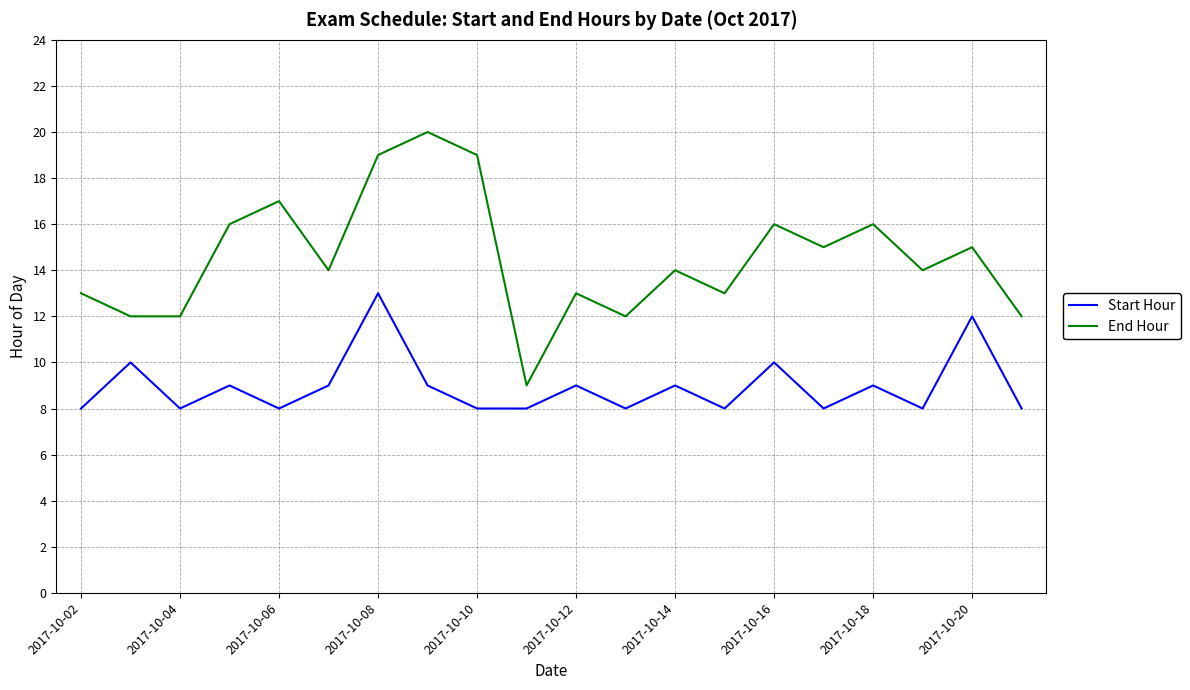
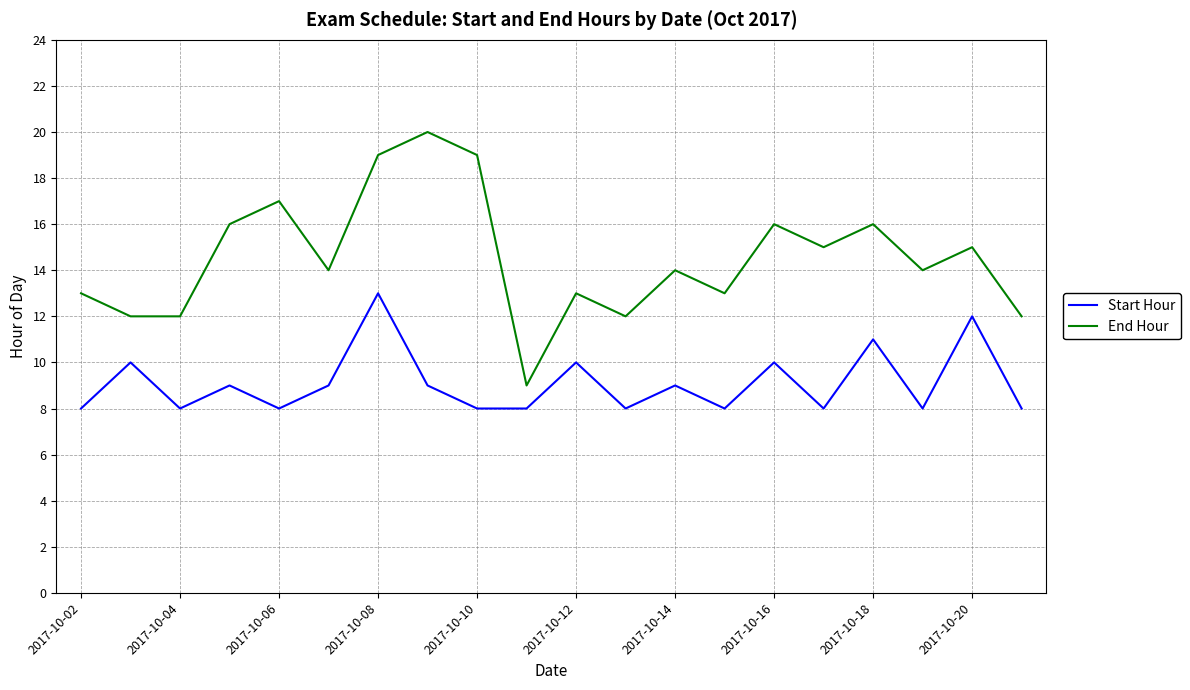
  {
    "Start Hour": {
      "2017-10-02": 8,
      "2017-10-04": 8,
      "2017-10-06": 8,
      "2017-10-08": 13,
      "2017-10-10": 8,
-     "2017-10-12": 9,
+     "2017-10-12": 10,
      "2017-10-14": 9,
      "2017-10-16": 10,
-     "2017-10-18": 9,
+     "2017-10-18": 11,
      "2017-10-20": 12
    },
    "End Hour": {
      "2017-10-02": 13,
      "2017-10-04": 12,
      "2017-10-06": 17,
      "2017-10-08": 19,
      "2017-10-10": 19,
      "2017-10-12": 13,
      "2017-10-14": 14,
      "2017-10-16": 16,
      "2017-10-18": 16,
      "2017-10-20": 15
    }
  }
